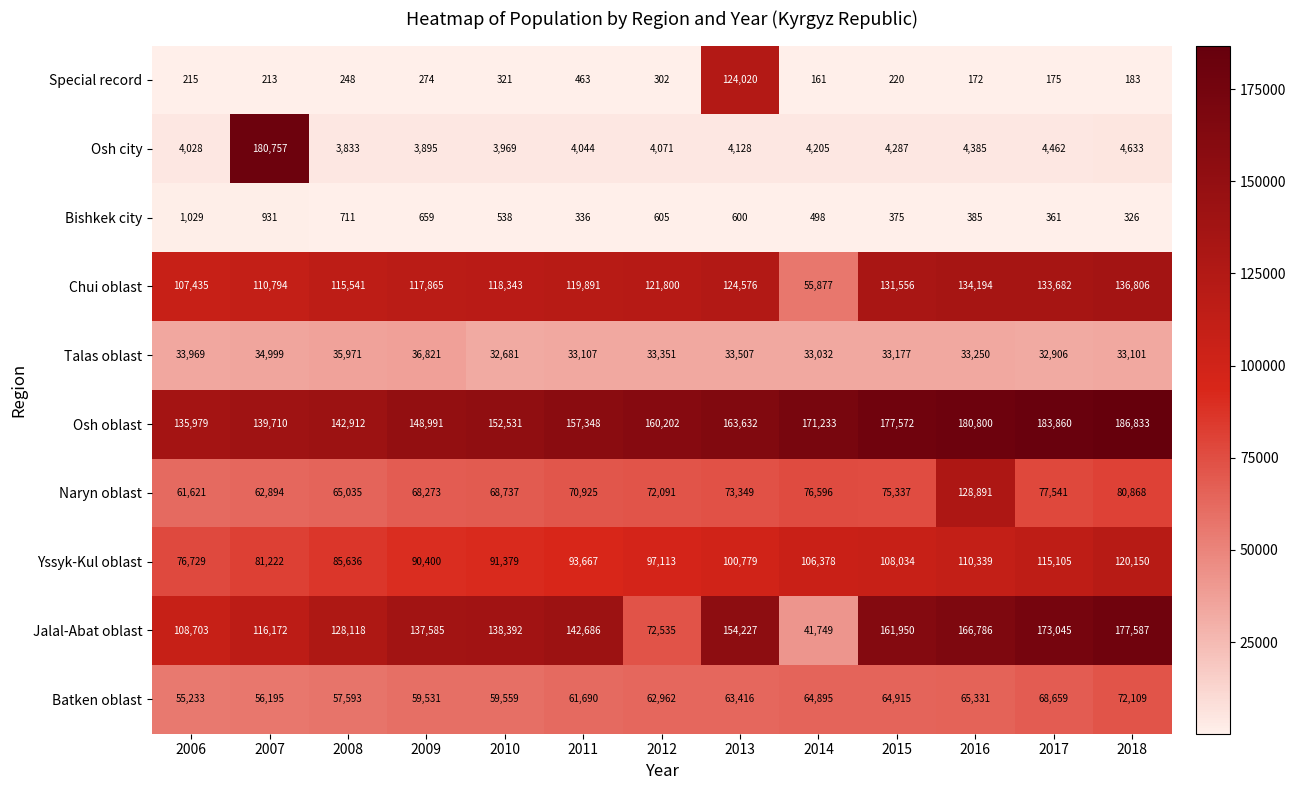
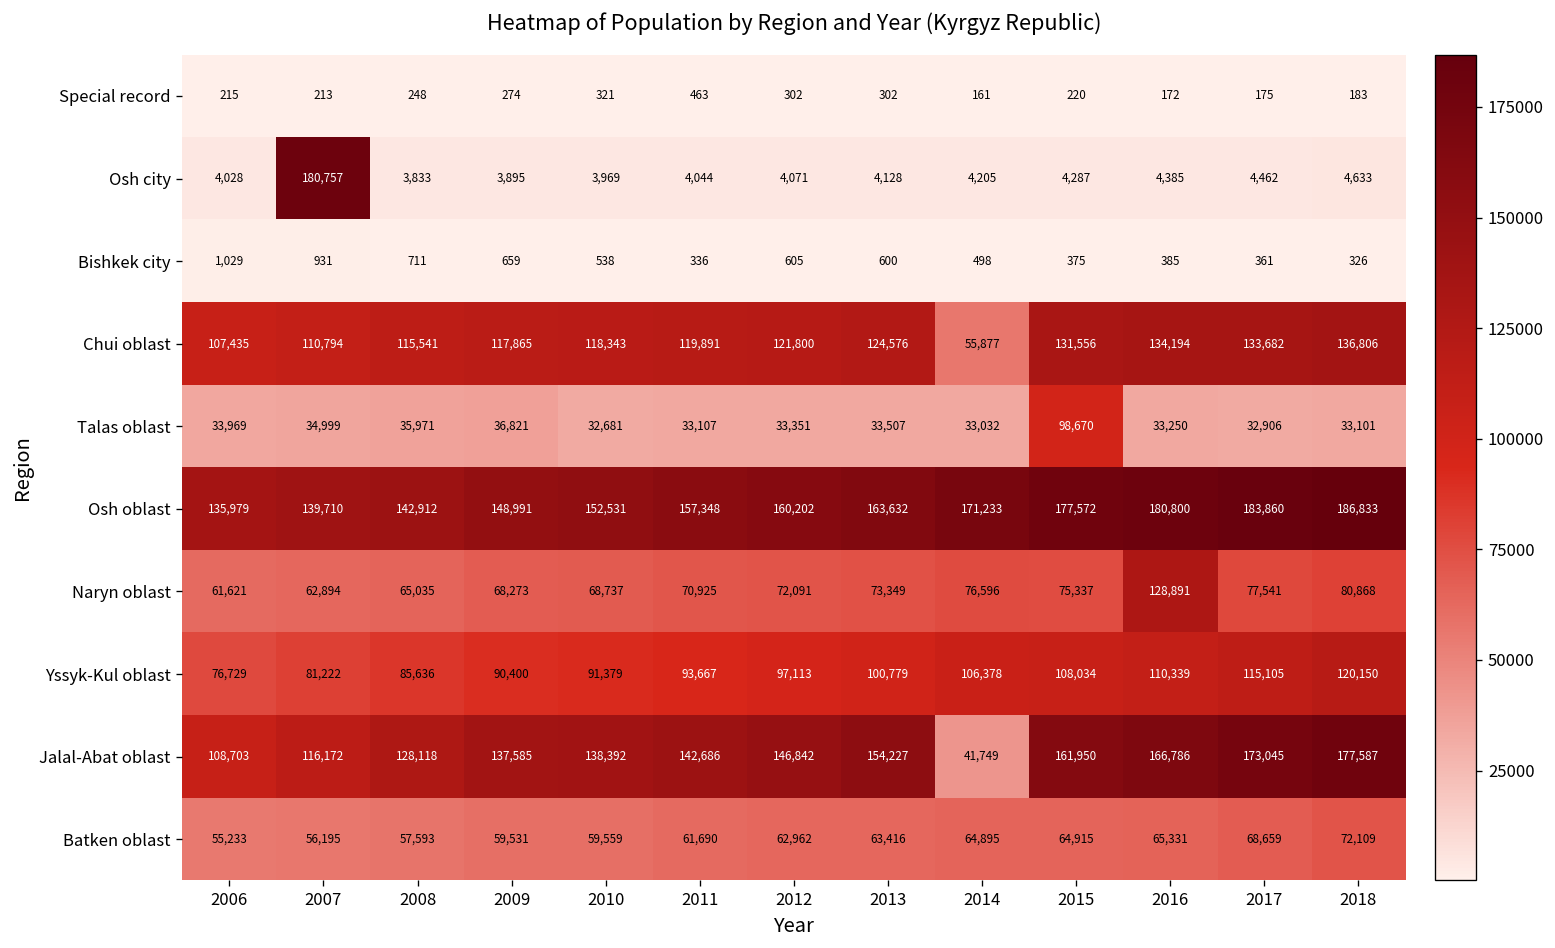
  {
    "Special record": {
      "2006": "215",
      "2007": "213",
      "2008": "248",
      "2009": "274",
      "2010": "321",
      "2011": "463",
      "2012": "302",
-     "2013": "124,020",
+     "2013": "302",
      "2014": "161",
      "2015": "220",
      "2016": "172",
      "2017": "175",
      "2018": "183"
    },
    "Osh city": {
      "2006": "4,028",
      "2007": "180,757",
      "2008": "3,833",
      "2009": "3,895",
      "2010": "3,969",
      "2011": "4,044",
      "2012": "4,071",
      "2013": "4,128",
      "2014": "4,205",
      "2015": "4,287",
      "2016": "4,385",
      "2017": "4,462",
      "2018": "4,633"
    },
    "Bishkek city": {
      "2006": "1,029",
      "2007": "931",
      "2008": "711",
      "2009": "659",
      "2010": "538",
      "2011": "336",
      "2012": "605",
      "2013": "600",
      "2014": "498",
      "2015": "375",
      "2016": "385",
      "2017": "361",
      "2018": "326"
    },
    "Chui oblast": {
      "2006": "107,435",
      "2007": "110,794",
      "2008": "115,541",
      "2009": "117,865",
      "2010": "118,343",
      "2011": "119,891",
      "2012": "121,800",
      "2013": "124,576",
      "2014": "55,877",
      "2015": "131,556",
      "2016": "134,194",
      "2017": "133,682",
      "2018": "136,806"
    },
    "Talas oblast": {
      "2006": "33,969",
      "2007": "34,999",
      "2008": "35,971",
      "2009": "36,821",
      "2010": "32,681",
      "2011": "33,107",
      "2012": "33,351",
      "2013": "33,507",
      "2014": "33,032",
-     "2015": "33,177",
+     "2015": "98,670",
      "2016": "33,250",
      "2017": "32,906",
      "2018": "33,101"
    },
    "Osh oblast": {
      "2006": "135,979",
      "2007": "139,710",
      "2008": "142,912",
      "2009": "148,991",
      "2010": "152,531",
      "2011": "157,348",
      "2012": "160,202",
      "2013": "163,632",
      "2014": "171,233",
      "2015": "177,572",
      "2016": "180,800",
      "2017": "183,860",
      "2018": "186,833"
    },
    "Naryn oblast": {
      "2006": "61,621",
      "2007": "62,894",
      "2008": "65,035",
      "2009": "68,273",
      "2010": "68,737",
      "2011": "70,925",
      "2012": "72,091",
      "2013": "73,349",
      "2014": "76,596",
      "2015": "75,337",
      "2016": "128,891",
      "2017": "77,541",
      "2018": "80,868"
    },
    "Yssyk-Kul oblast": {
      "2006": "76,729",
      "2007": "81,222",
      "2008": "85,636",
      "2009": "90,400",
      "2010": "91,379",
      "2011": "93,667",
      "2012": "97,113",
      "2013": "100,779",
      "2014": "106,378",
      "2015": "108,034",
      "2016": "110,339",
      "2017": "115,105",
      "2018": "120,150"
    },
    "Jalal-Abat oblast": {
      "2006": "108,703",
      "2007": "116,172",
      "2008": "128,118",
      "2009": "137,585",
      "2010": "138,392",
      "2011": "142,686",
-     "2012": "72,535",
+     "2012": "146,842",
      "2013": "154,227",
      "2014": "41,749",
      "2015": "161,950",
      "2016": "166,786",
      "2017": "173,045",
      "2018": "177,587"
    },
    "Batken oblast": {
      "2006": "55,233",
      "2007": "56,195",
      "2008": "57,593",
      "2009": "59,531",
      "2010": "59,559",
      "2011": "61,690",
      "2012": "62,962",
      "2013": "63,416",
      "2014": "64,895",
      "2015": "64,915",
      "2016": "65,331",
      "2017": "68,659",
      "2018": "72,109"
    }
  }
